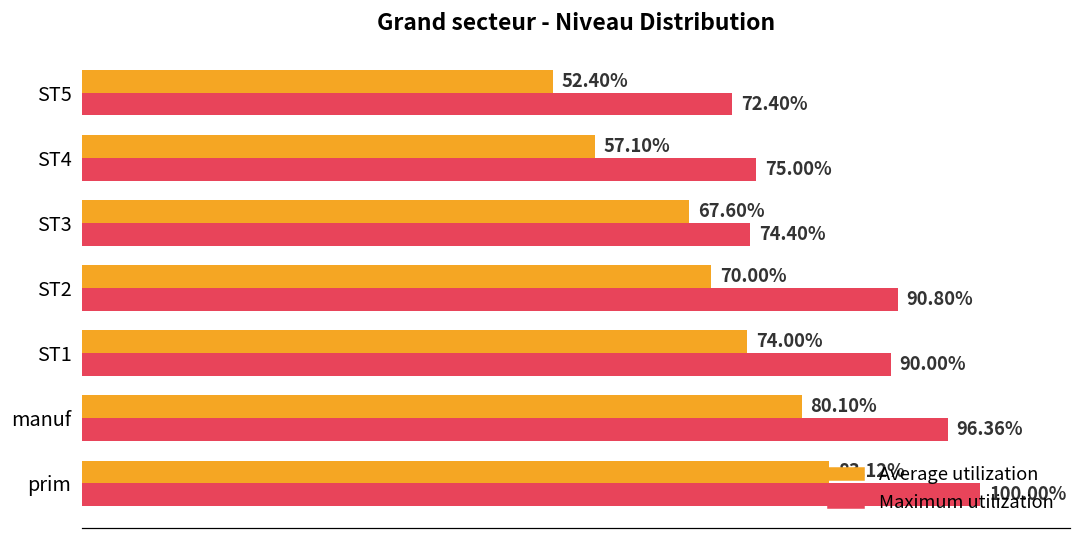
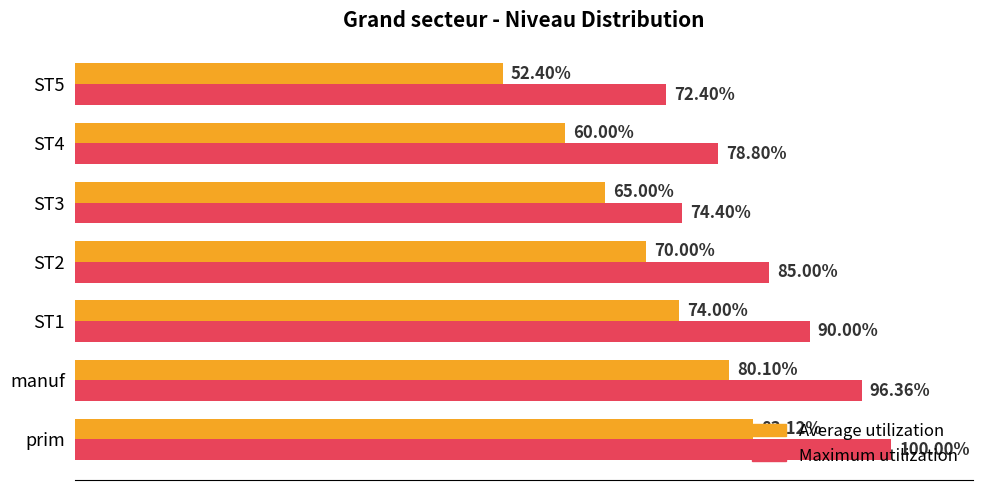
  {
    "Average utilization": {
      "ST5": "52.40%",
-     "ST4": "57.10%",
-     "ST3": "67.60%",
+     "ST4": "60.00%",
+     "ST3": "65.00%",
      "ST2": "70.00%",
      "ST1": "74.00%",
      "manuf": "80.10%",
      "prim": "83.12%"
    },
    "Maximum utilization": {
      "ST5": "72.40%",
-     "ST4": "75.00%",
+     "ST4": "78.80%",
      "ST3": "74.40%",
-     "ST2": "90.80%",
+     "ST2": "85.00%",
      "ST1": "90.00%",
      "manuf": "96.36%",
      "prim": "100.00%"
    }
  }
